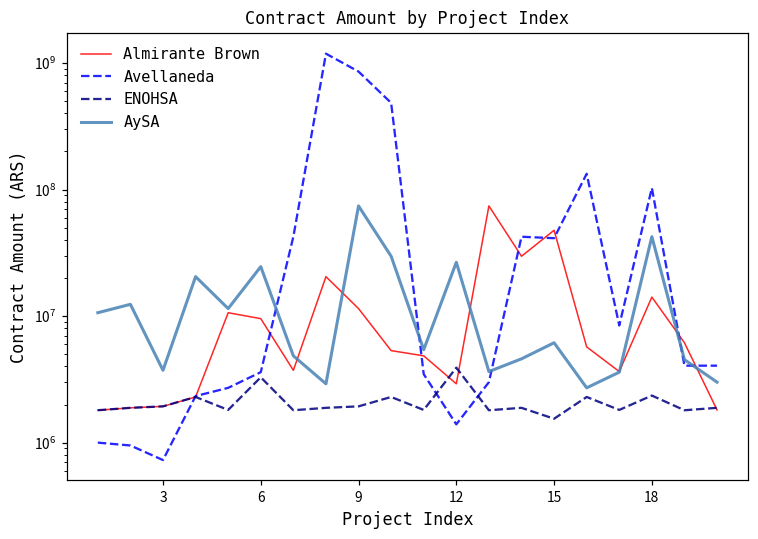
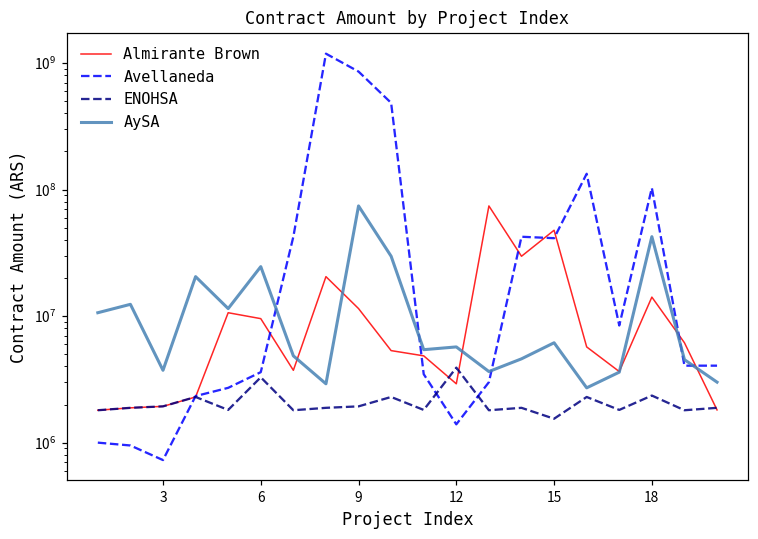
  {
    "Almirante Brown": {
      "6": 10000000,
      "9": 11000000,
      "12": 2900000,
      "15": 48000000,
      "18": 14000000
    },
    "Avellaneda": {
      "3": 700000,
      "6": 3600000,
      "9": 900000000,
      "12": 1400000,
      "15": 41000000,
      "18": 100000000
    },
    "ENOHSA": {
      "6": 3300000,
      "9": 1900000,
      "12": 3900000,
      "15": 1500000,
      "18": 2400000
    },
    "AySA": {
      "3": 3700000,
      "6": 25000000,
      "9": 70000000,
-     "12": 27000000,
+     "12": 6000000,
      "15": 6000000,
      "18": 42000000
    }
  }
